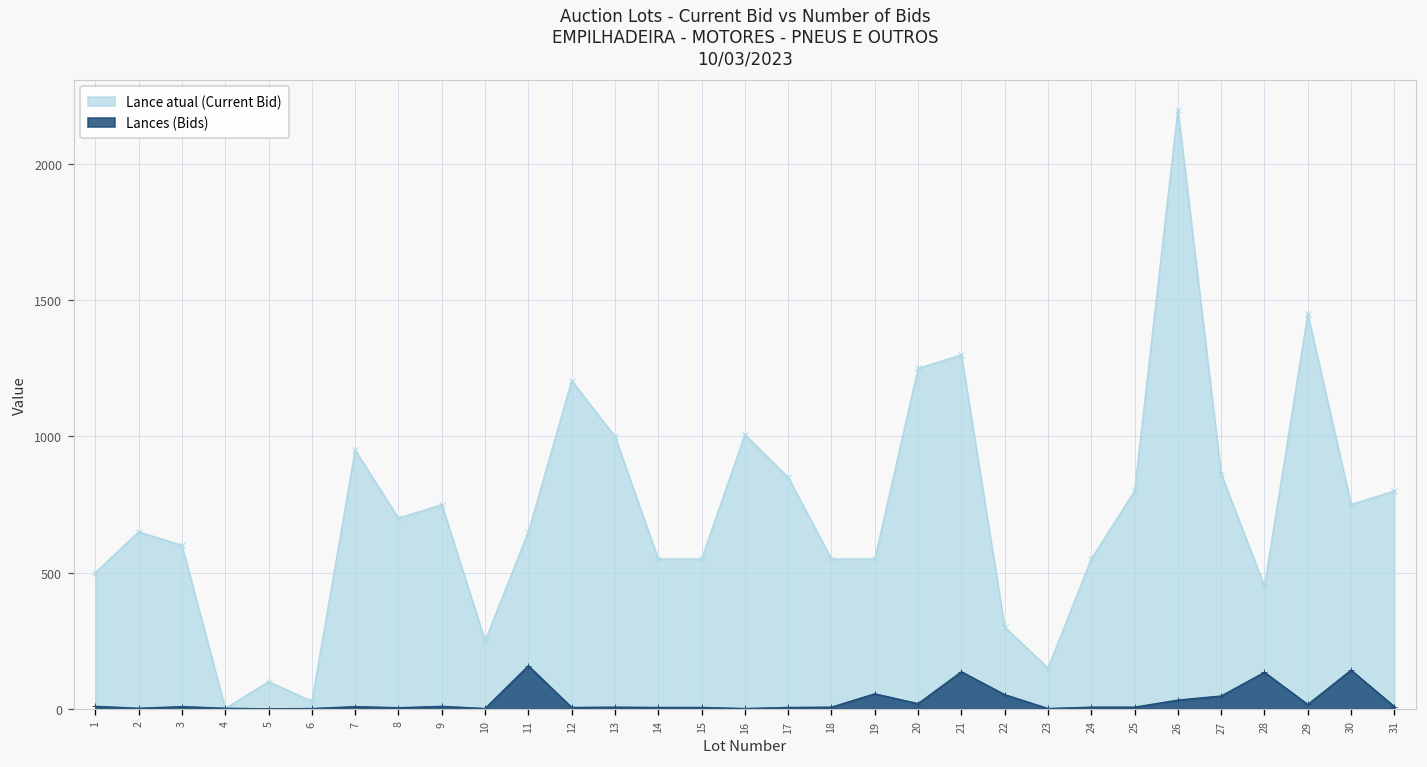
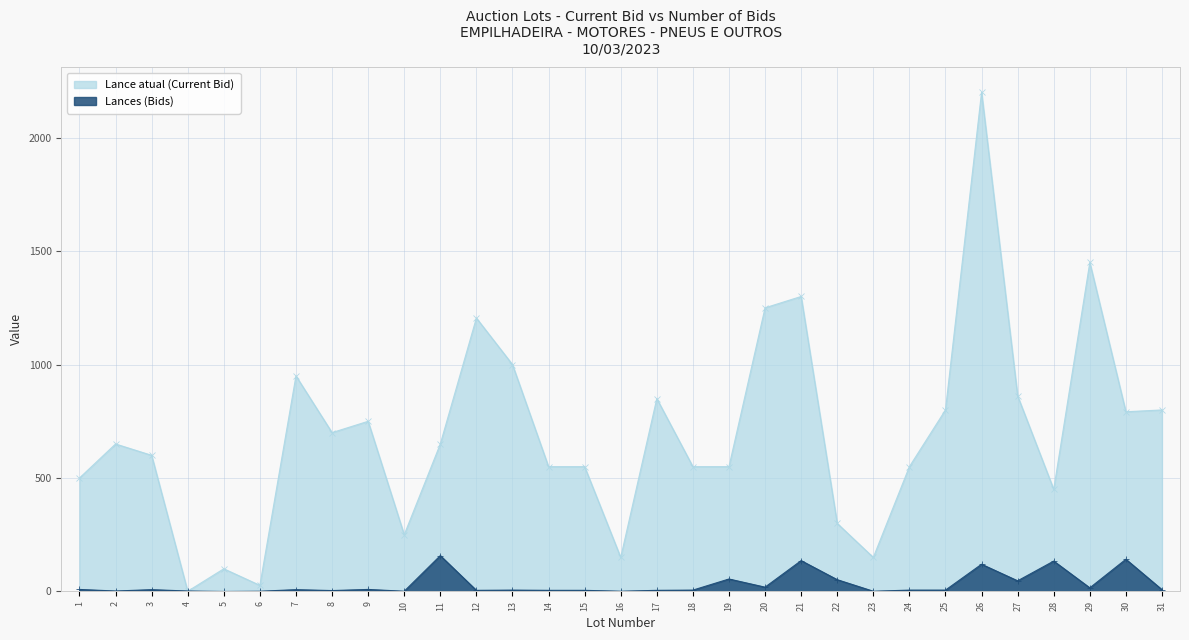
  {
    "Lance atual (Current Bid)": {
      "1": 500,
      "2": 650,
      "3": 600,
      "5": 100,
      "6": 30,
      "7": 950,
      "8": 700,
      "9": 750,
      "10": 250,
      "11": 650,
      "12": 1210,
      "13": 1000,
      "14": 550,
      "15": 550,
-     "16": 1010,
+     "16": 150,
      "17": 850,
      "18": 550,
      "19": 550,
      "20": 1250,
      "21": 1300,
      "22": 300,
      "23": 150,
      "24": 550,
      "25": 800,
      "26": 2200,
      "27": 860,
      "28": 450,
      "29": 1450,
-     "30": 750,
+     "30": 790,
      "31": 800
    },
    "Lances (Bids)": {
      "1": 10,
      "2": 0,
      "3": 10,
      "5": 0,
      "6": 0,
      "7": 10,
      "8": 0,
      "9": 10,
      "10": 0,
      "11": 160,
      "12": 10,
      "13": 10,
      "14": 10,
      "15": 10,
      "16": 0,
      "17": 10,
      "18": 10,
      "19": 60,
      "20": 20,
      "21": 140,
      "22": 50,
      "23": 0,
      "24": 10,
      "25": 10,
-     "26": 30,
+     "26": 120,
      "27": 50,
      "28": 130,
      "29": 20,
      "30": 140,
      "31": 10
    }
  }
